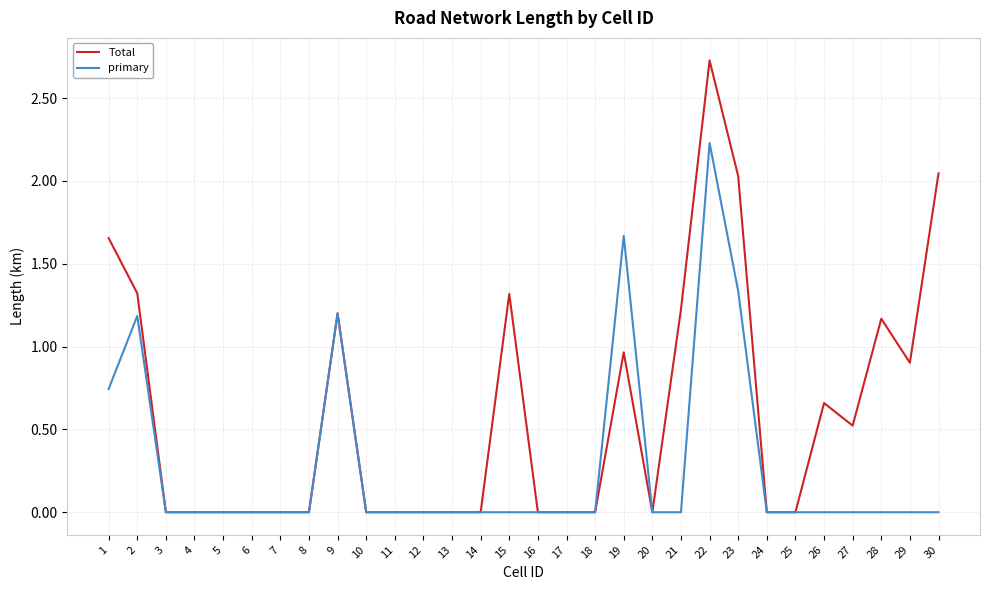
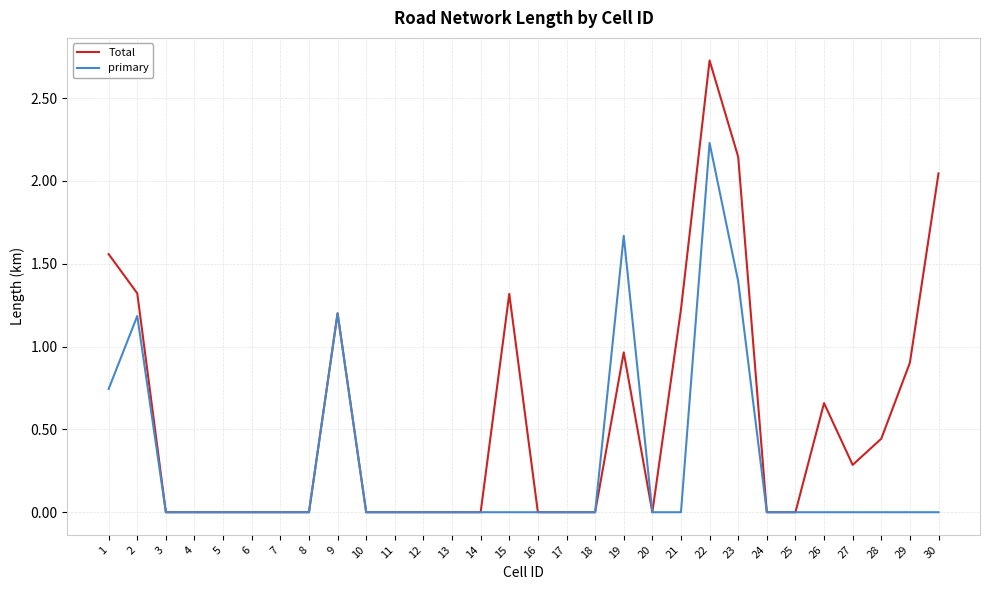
  {
    "Total": {
-     "1": 1.65,
+     "1": 1.56,
      "2": 1.32,
      "15": 1.32,
      "19": 0.97,
      "21": 1.22,
      "22": 2.73,
-     "23": 2.03,
+     "23": 2.15,
      "26": 0.66,
-     "27": 0.52,
-     "28": 1.17,
+     "27": 0.29,
+     "28": 0.44,
      "29": 0.90,
      "30": 2.05
    },
    "primary": {
      "1": 0.74,
      "2": 1.18,
      "15": 0.00,
      "19": 1.67,
      "21": 0.00,
      "22": 2.23,
-     "23": 1.33,
+     "23": 1.39,
      "26": 0.00,
      "27": 0.00,
      "28": 0.00,
      "29": 0.00,
      "30": 0.00
    }
  }
